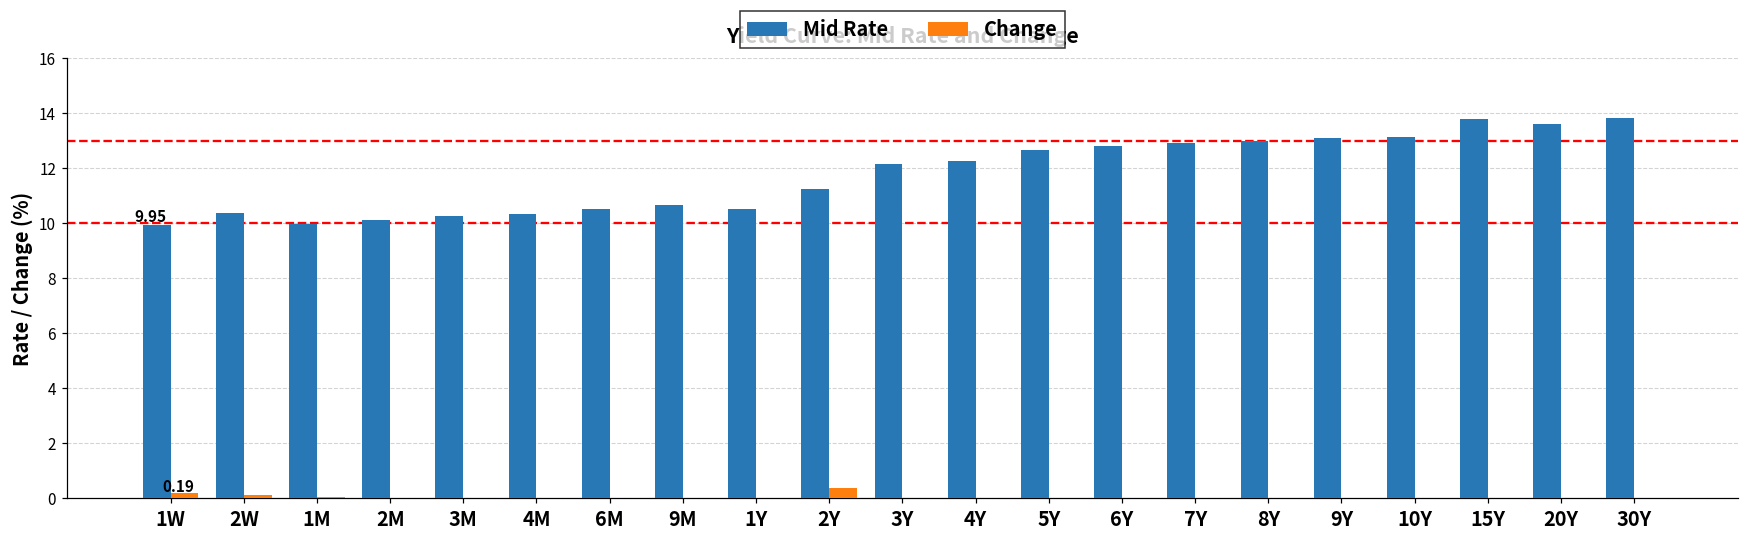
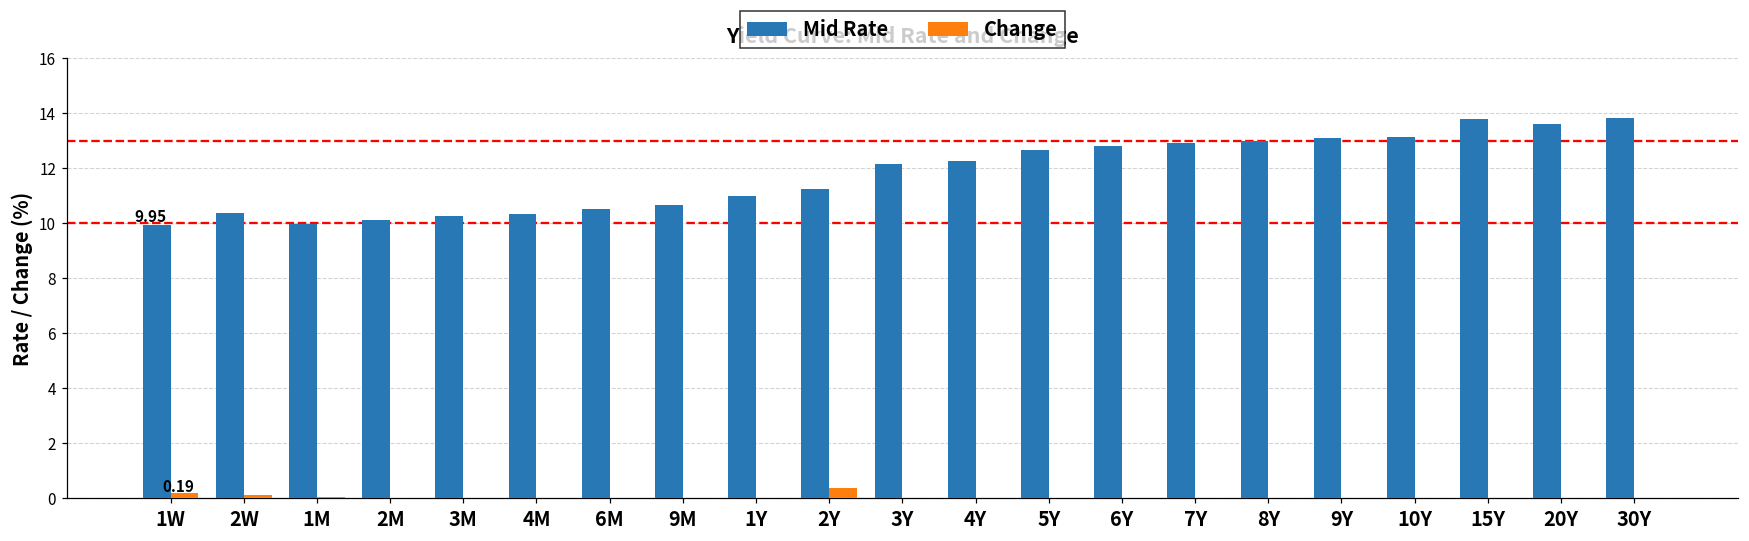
  {
    "Mid Rate": {
      "2W": 10.4,
      "1M": 10.0,
      "2M": 10.1,
      "3M": 10.3,
      "4M": 10.4,
      "6M": 10.5,
      "9M": 10.7,
-     "1Y": 10.5,
+     "1Y": 11.0,
      "2Y": 11.2,
      "3Y": 12.2,
      "4Y": 12.3,
      "5Y": 12.7,
      "6Y": 12.8,
      "7Y": 12.9,
      "8Y": 13.0,
      "9Y": 13.1,
      "10Y": 13.2,
      "15Y": 13.8,
      "20Y": 13.6,
      "30Y": 13.8
    },
    "Change": {
      "1W": 0.19
    }
  }
